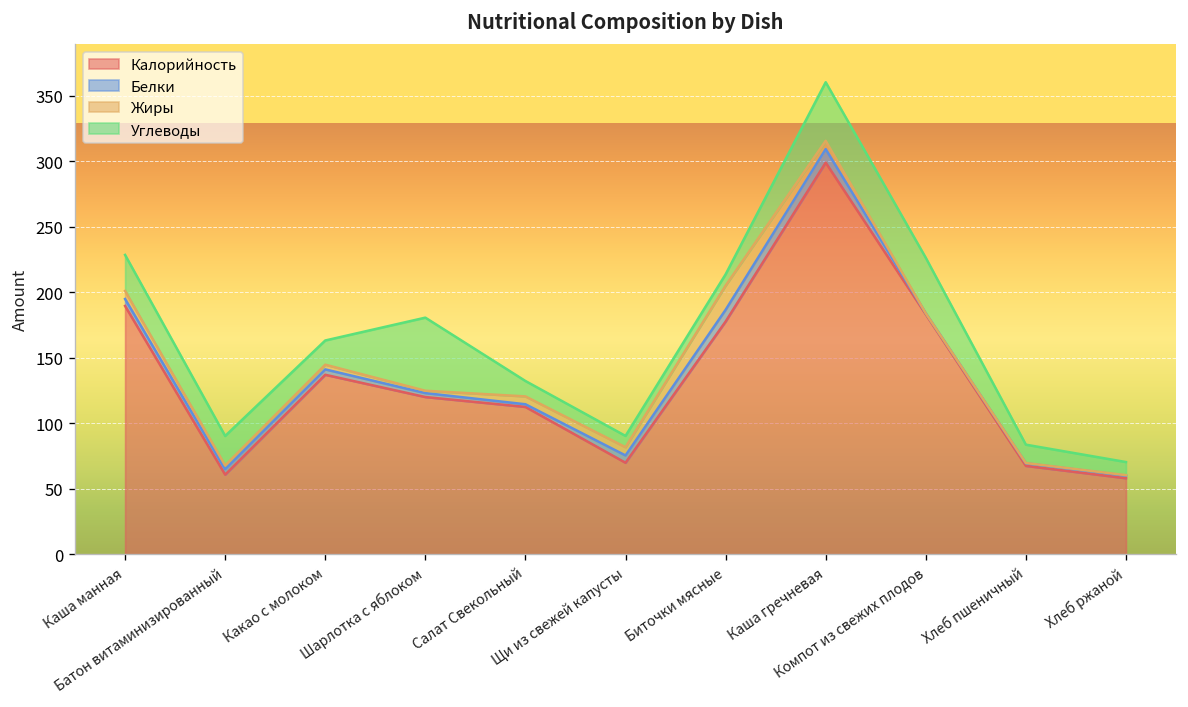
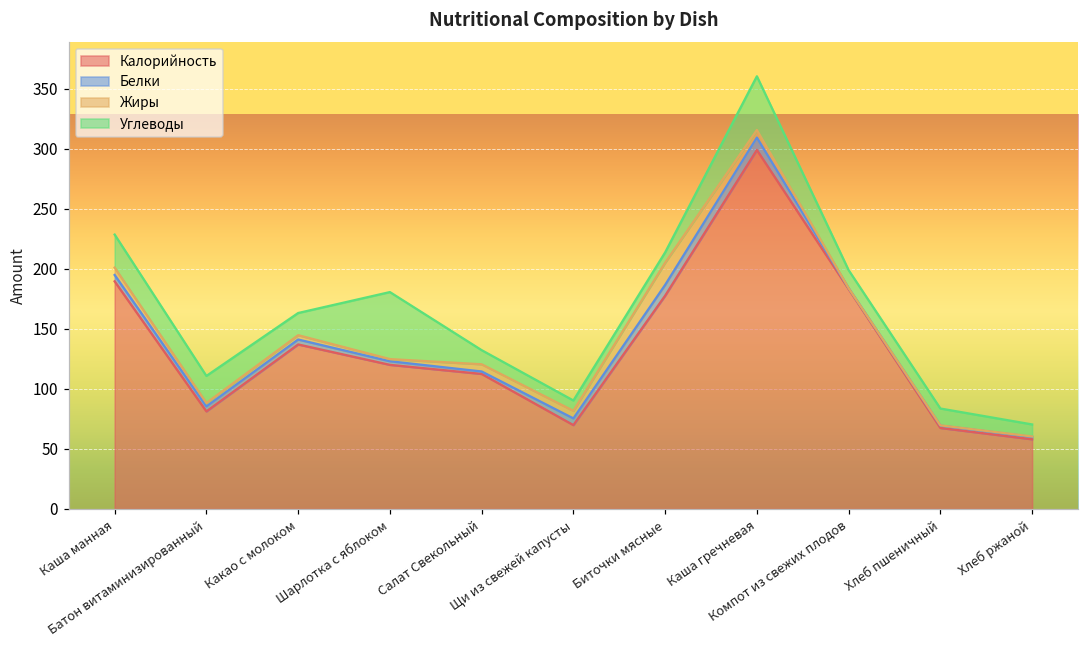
  {
    "Калорийность": {
      "Каша манная": 190,
-     "Батон витаминизированный": 61,
+     "Батон витаминизированный": 81,
      "Какао с молоком": 137,
      "Шарлотка с яблоком": 120,
      "Щи из свежей капусты": 70,
      "Биточки мясные": 178,
      "Каша гречневая": 299
    },
    "Белки": {
      "Каша манная": 5,
      "Батон витаминизированный": 4,
      "Какао с молоком": 4,
      "Щи из свежей капусты": 6,
      "Биточки мясные": 9,
      "Каша гречневая": 10
    },
    "Жиры": {
      "Каша манная": 6,
      "Батон витаминизированный": 3,
      "Какао с молоком": 4,
      "Салат Свекольный": 6,
      "Щи из свежей капусты": 6,
      "Биточки мясные": 18,
      "Каша гречневая": 6
    },
    "Углеводы": {
      "Каша манная": 28,
      "Батон витаминизированный": 23,
      "Какао с молоком": 18,
      "Шарлотка с яблоком": 56,
      "Салат Свекольный": 12,
      "Щи из свежей капусты": 9,
      "Биточки мясные": 9,
      "Каша гречневая": 45,
-     "Компот из свежих плодов": 42,
+     "Компот из свежих плодов": 15,
      "Хлеб пшеничный": 14,
      "Хлеб ржаной": 10
    }
  }
